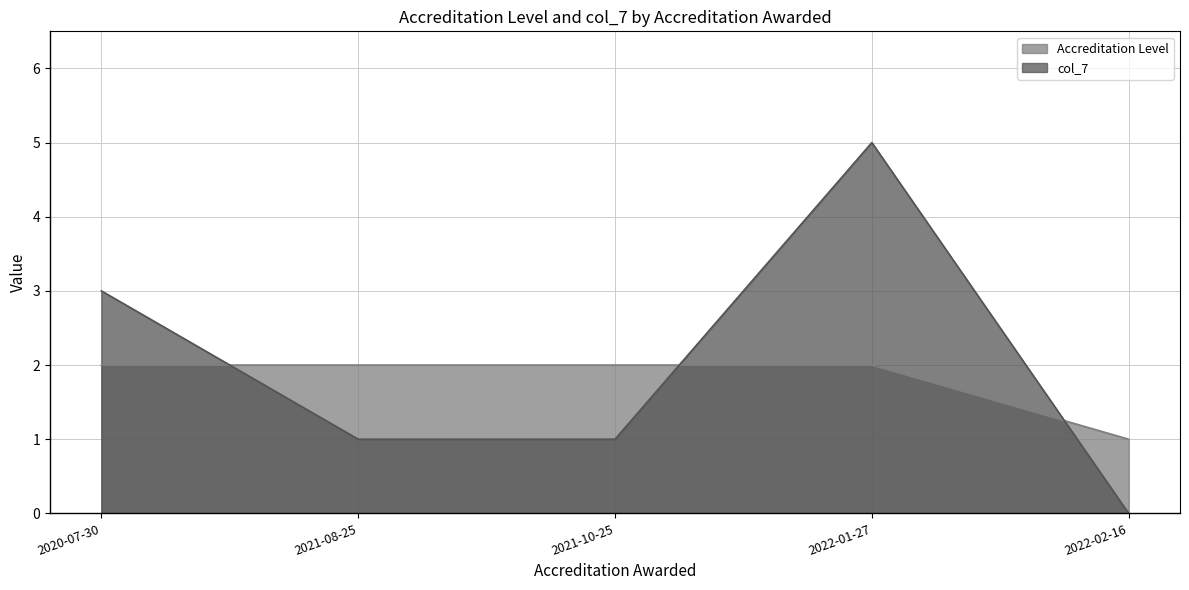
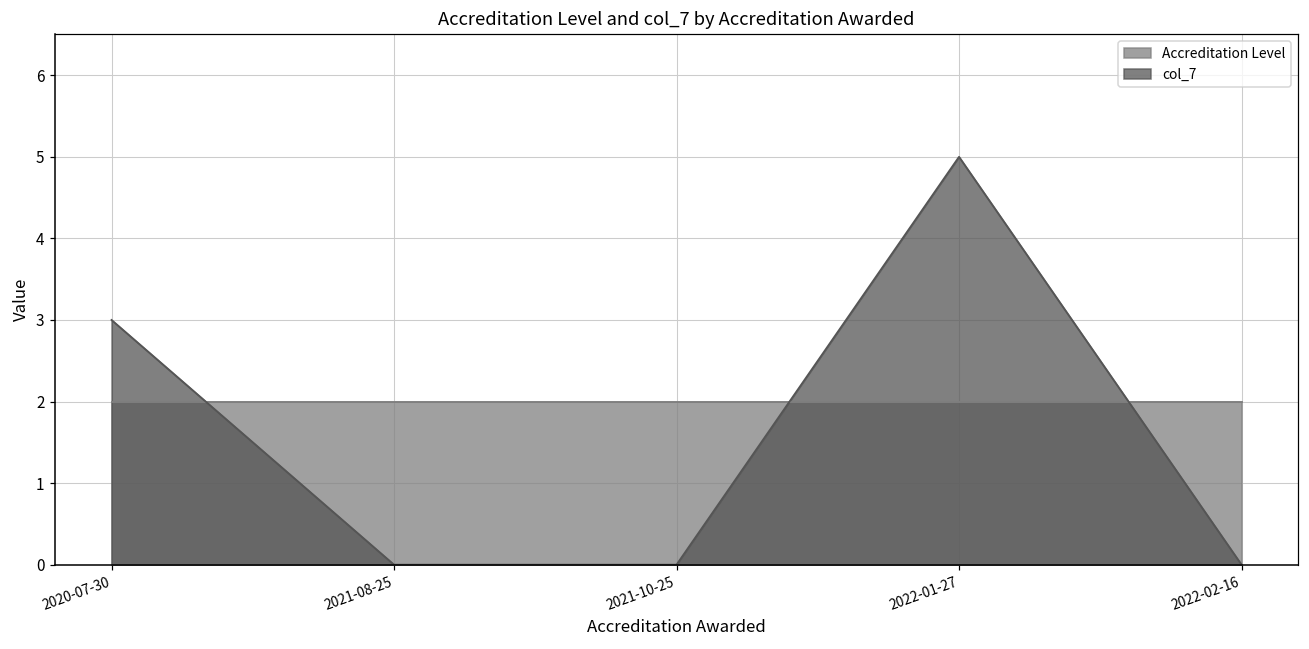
  {
    "Accreditation Level": {
      "2020-07-30": 2,
      "2021-08-25": 2,
      "2021-10-25": 2,
      "2022-01-27": 2,
-     "2022-02-16": 1
+     "2022-02-16": 2
    },
    "col_7": {
      "2020-07-30": 3,
-     "2021-08-25": 1,
-     "2021-10-25": 1,
+     "2021-08-25": 0,
+     "2021-10-25": 0,
      "2022-01-27": 5,
      "2022-02-16": 0
    }
  }
